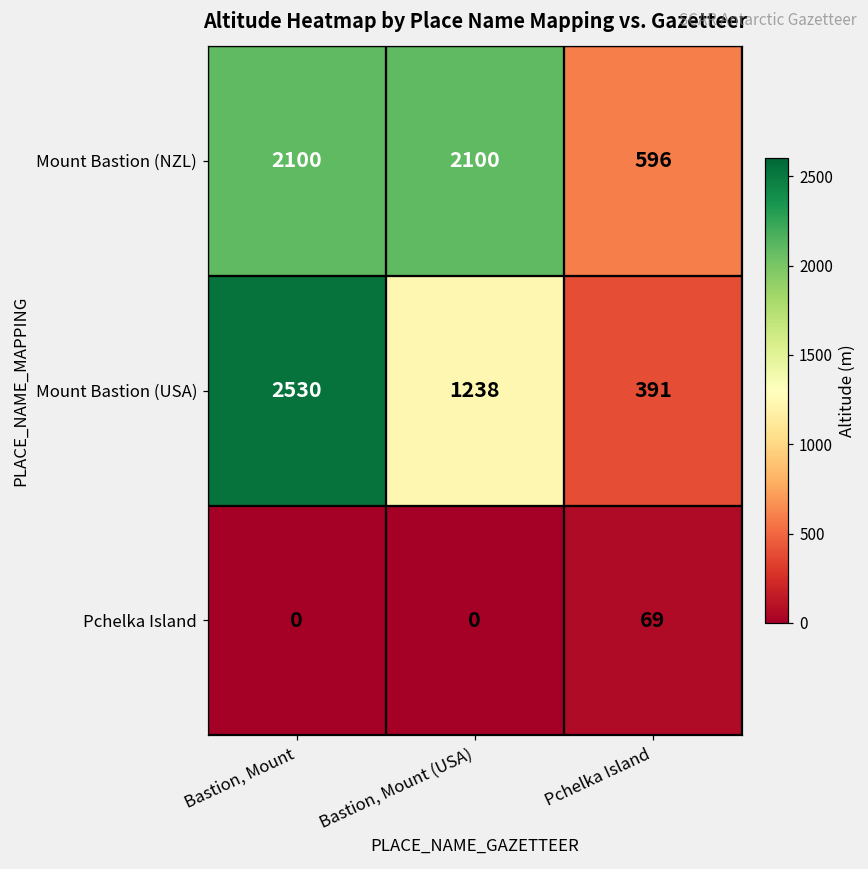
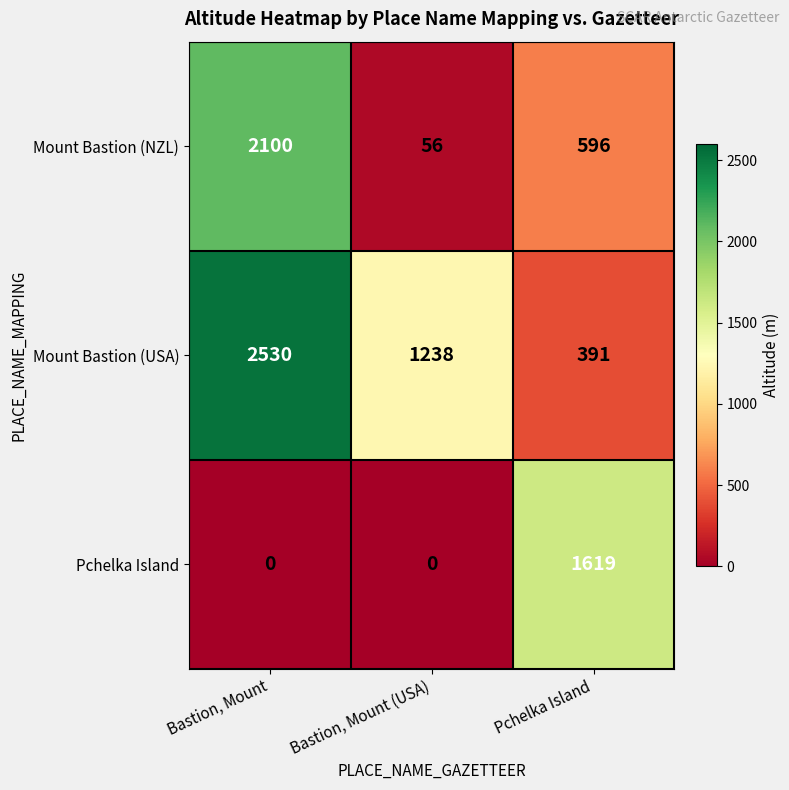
  {
    "Mount Bastion (NZL)": {
      "Bastion, Mount": 2100,
-     "Bastion, Mount (USA)": 2100,
+     "Bastion, Mount (USA)": 56,
      "Pchelka Island": 596
    },
    "Mount Bastion (USA)": {
      "Bastion, Mount": 2530,
      "Bastion, Mount (USA)": 1238,
      "Pchelka Island": 391
    },
    "Pchelka Island": {
      "Bastion, Mount": 0,
      "Bastion, Mount (USA)": 0,
-     "Pchelka Island": 69
+     "Pchelka Island": 1619
    }
  }
